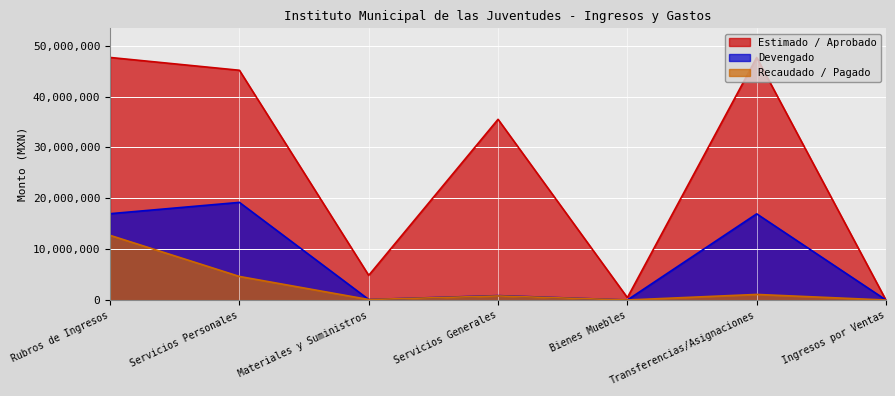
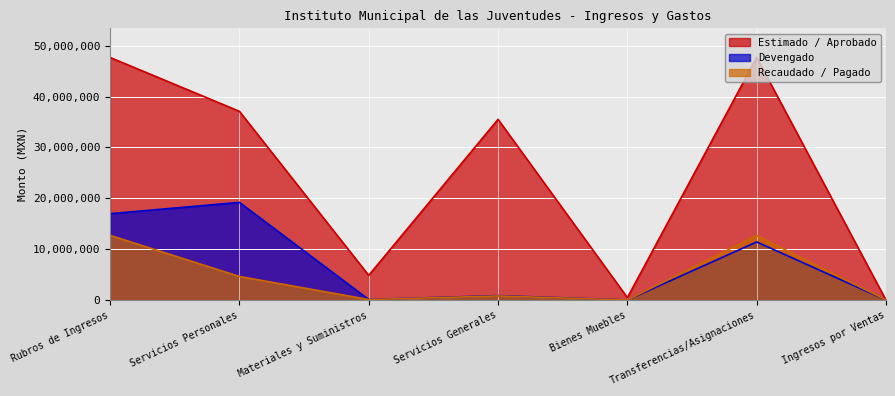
  {
    "Estimado / Aprobado": {
      "Rubros de Ingresos": "48,000,000",
-     "Servicios Personales": "45,000,000",
+     "Servicios Personales": "37,000,000",
      "Materiales y Suministros": "5,000,000",
      "Servicios Generales": "36,000,000"
    },
    "Devengado": {
      "Rubros de Ingresos": "17,000,000",
      "Servicios Personales": "19,000,000",
-     "Transferencias/Asignaciones": "17,000,000"
+     "Transferencias/Asignaciones": "11,000,000"
    },
    "Recaudado / Pagado": {
      "Rubros de Ingresos": "13,000,000",
      "Servicios Personales": "5,000,000",
-     "Transferencias/Asignaciones": "1,000,000"
+     "Transferencias/Asignaciones": "13,000,000"
    }
  }
